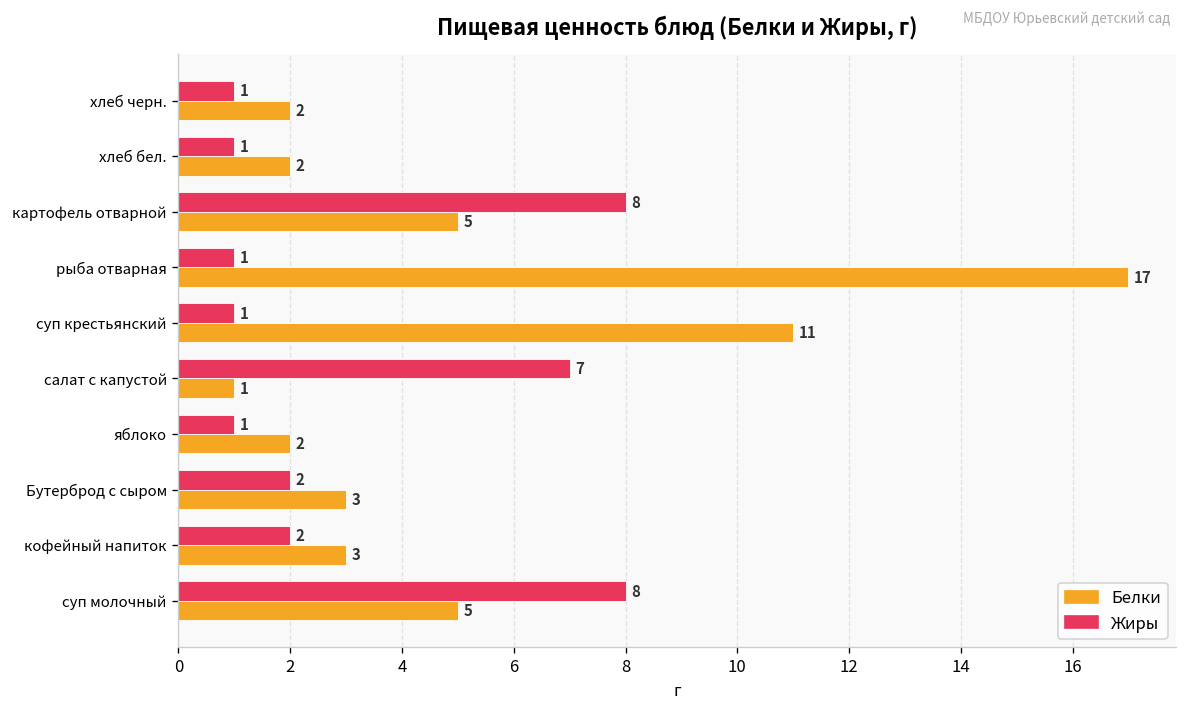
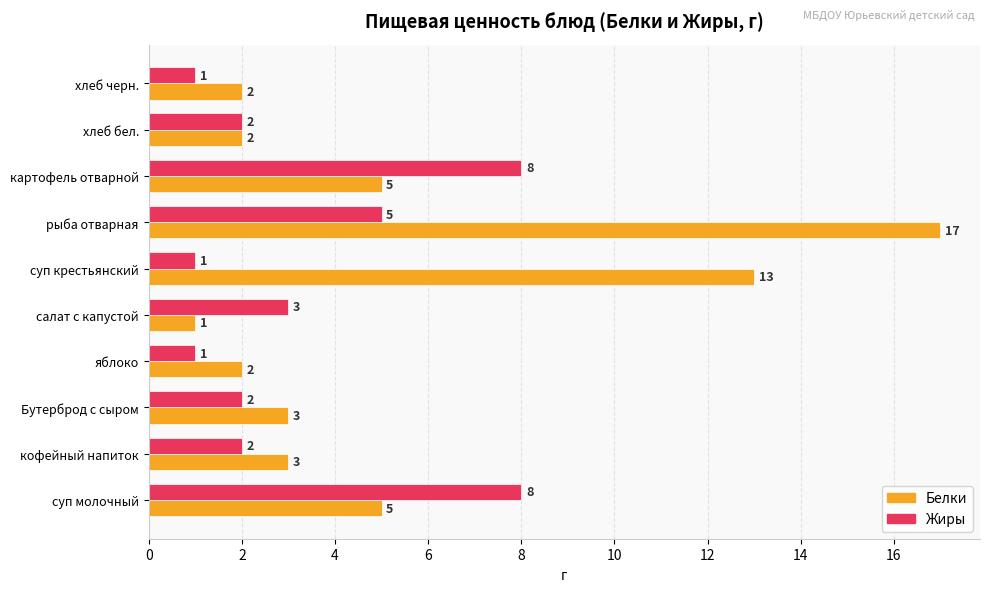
  {
    "Белки": {
      "хлеб черн.": 2,
      "хлеб бел.": 2,
      "картофель отварной": 5,
      "рыба отварная": 17,
-     "суп крестьянский": 11,
+     "суп крестьянский": 13,
      "салат с капустой": 1,
      "яблоко": 2,
      "Бутерброд с сыром": 3,
      "кофейный напиток": 3,
      "суп молочный": 5
    },
    "Жиры": {
      "хлеб черн.": 1,
-     "хлеб бел.": 1,
+     "хлеб бел.": 2,
      "картофель отварной": 8,
-     "рыба отварная": 1,
+     "рыба отварная": 5,
      "суп крестьянский": 1,
-     "салат с капустой": 7,
+     "салат с капустой": 3,
      "яблоко": 1,
      "Бутерброд с сыром": 2,
      "кофейный напиток": 2,
      "суп молочный": 8
    }
  }
